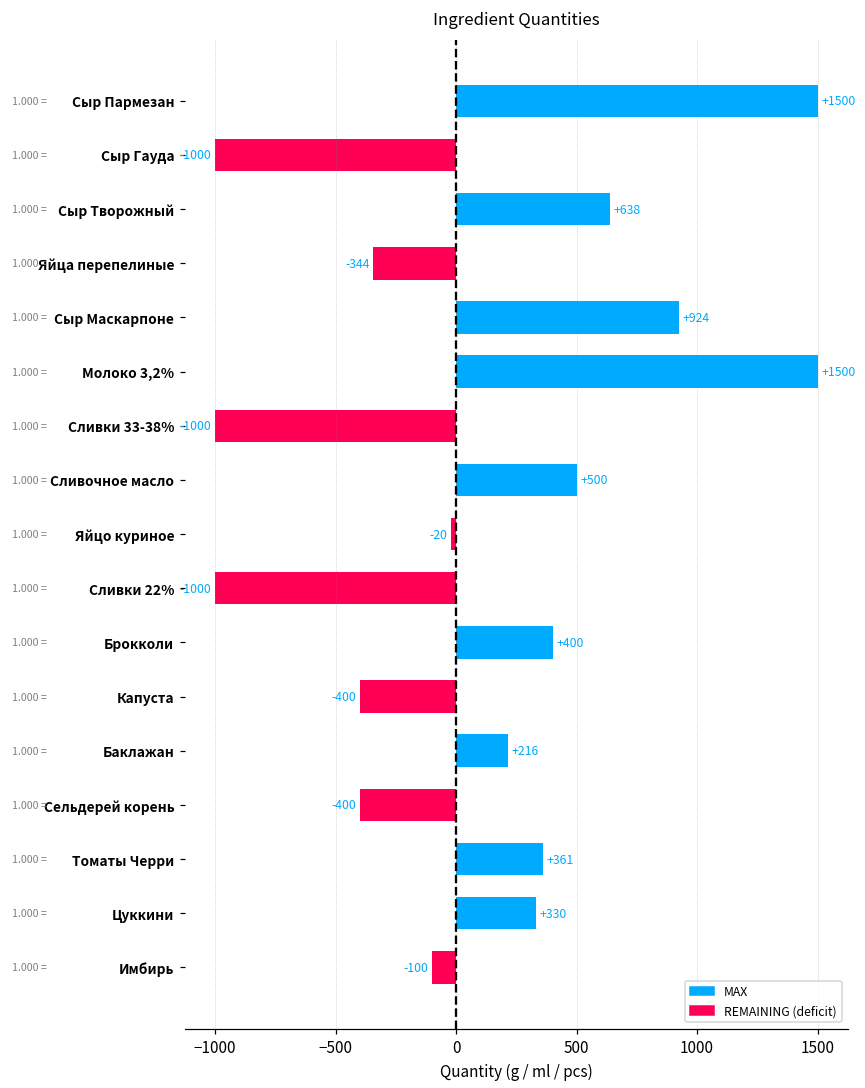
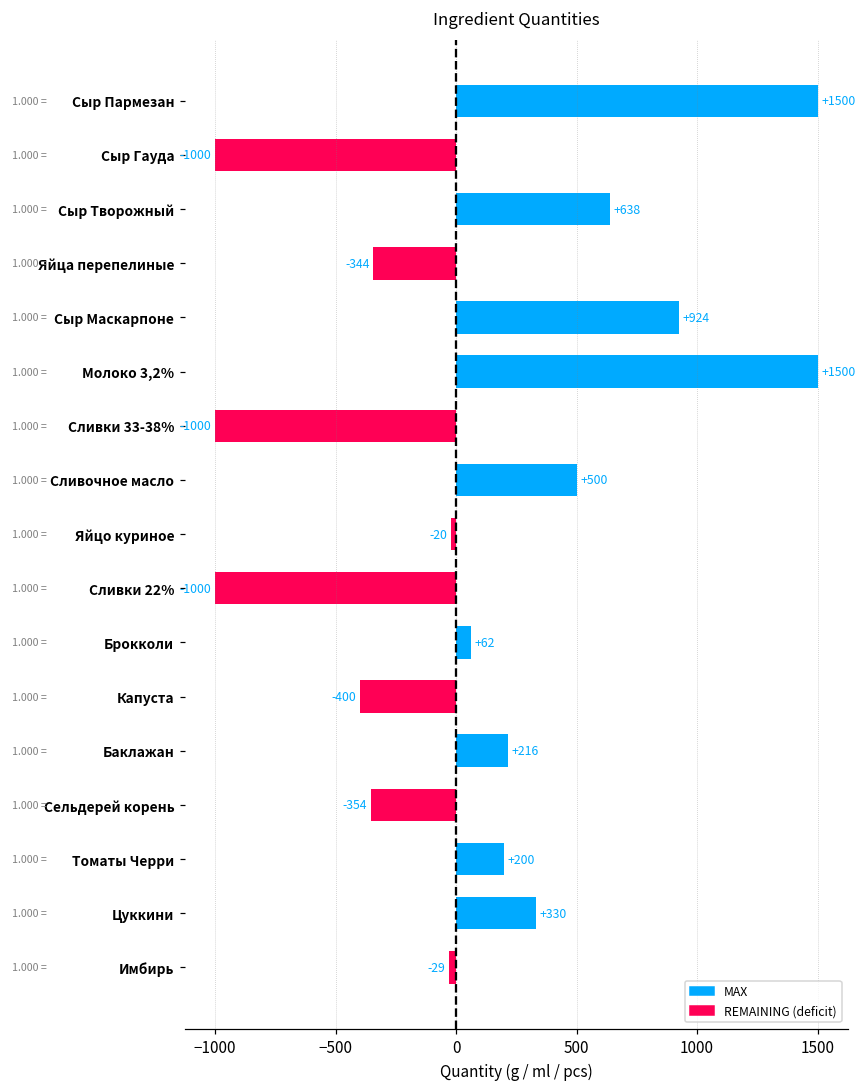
  {
    "Сыр Пармезан": "+1500",
    "Сыр Гауда": "-1000",
    "Сыр Творожный": "+638",
    "Яйца перепелиные": "-344",
    "Сыр Маскарпоне": "+924",
    "Молоко 3,2%": "+1500",
    "Сливки 33-38%": "-1000",
    "Сливочное масло": "+500",
    "Яйцо куриное": "-20",
    "Сливки 22%": "-1000",
-   "Брокколи": "+400",
+   "Брокколи": "+62",
    "Капуста": "-400",
    "Баклажан": "+216",
-   "Сельдерей корень": "-400",
-   "Томаты Черри": "+361",
+   "Сельдерей корень": "-354",
+   "Томаты Черри": "+200",
    "Цуккини": "+330",
-   "Имбирь": "-100"
+   "Имбирь": "-29"
  }
